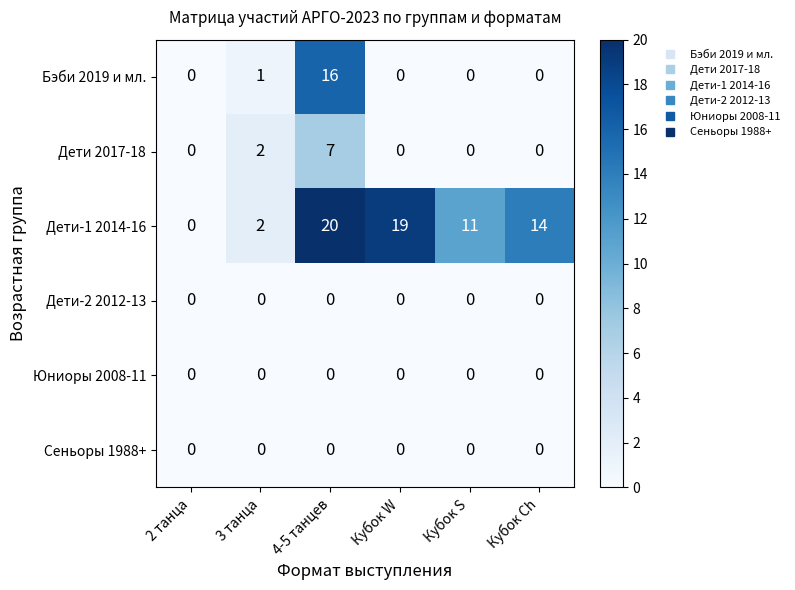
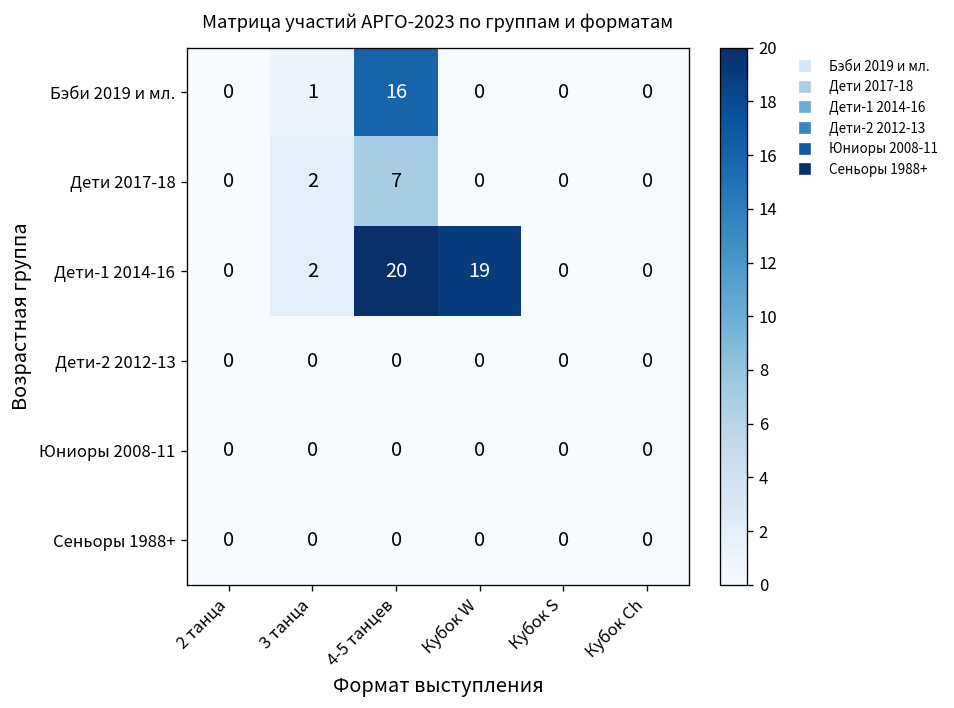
  {
    "Бэби 2019 и мл.": {
      "2 танца": 0,
      "3 танца": 1,
      "4-5 танцев": 16,
      "Кубок W": 0,
      "Кубок S": 0,
      "Кубок Ch": 0
    },
    "Дети 2017-18": {
      "2 танца": 0,
      "3 танца": 2,
      "4-5 танцев": 7,
      "Кубок W": 0,
      "Кубок S": 0,
      "Кубок Ch": 0
    },
    "Дети-1 2014-16": {
      "2 танца": 0,
      "3 танца": 2,
      "4-5 танцев": 20,
      "Кубок W": 19,
-     "Кубок S": 11,
-     "Кубок Ch": 14
+     "Кубок S": 0,
+     "Кубок Ch": 0
    },
    "Дети-2 2012-13": {
      "2 танца": 0,
      "3 танца": 0,
      "4-5 танцев": 0,
      "Кубок W": 0,
      "Кубок S": 0,
      "Кубок Ch": 0
    },
    "Юниоры 2008-11": {
      "2 танца": 0,
      "3 танца": 0,
      "4-5 танцев": 0,
      "Кубок W": 0,
      "Кубок S": 0,
      "Кубок Ch": 0
    },
    "Сеньоры 1988+": {
      "2 танца": 0,
      "3 танца": 0,
      "4-5 танцев": 0,
      "Кубок W": 0,
      "Кубок S": 0,
      "Кубок Ch": 0
    }
  }
